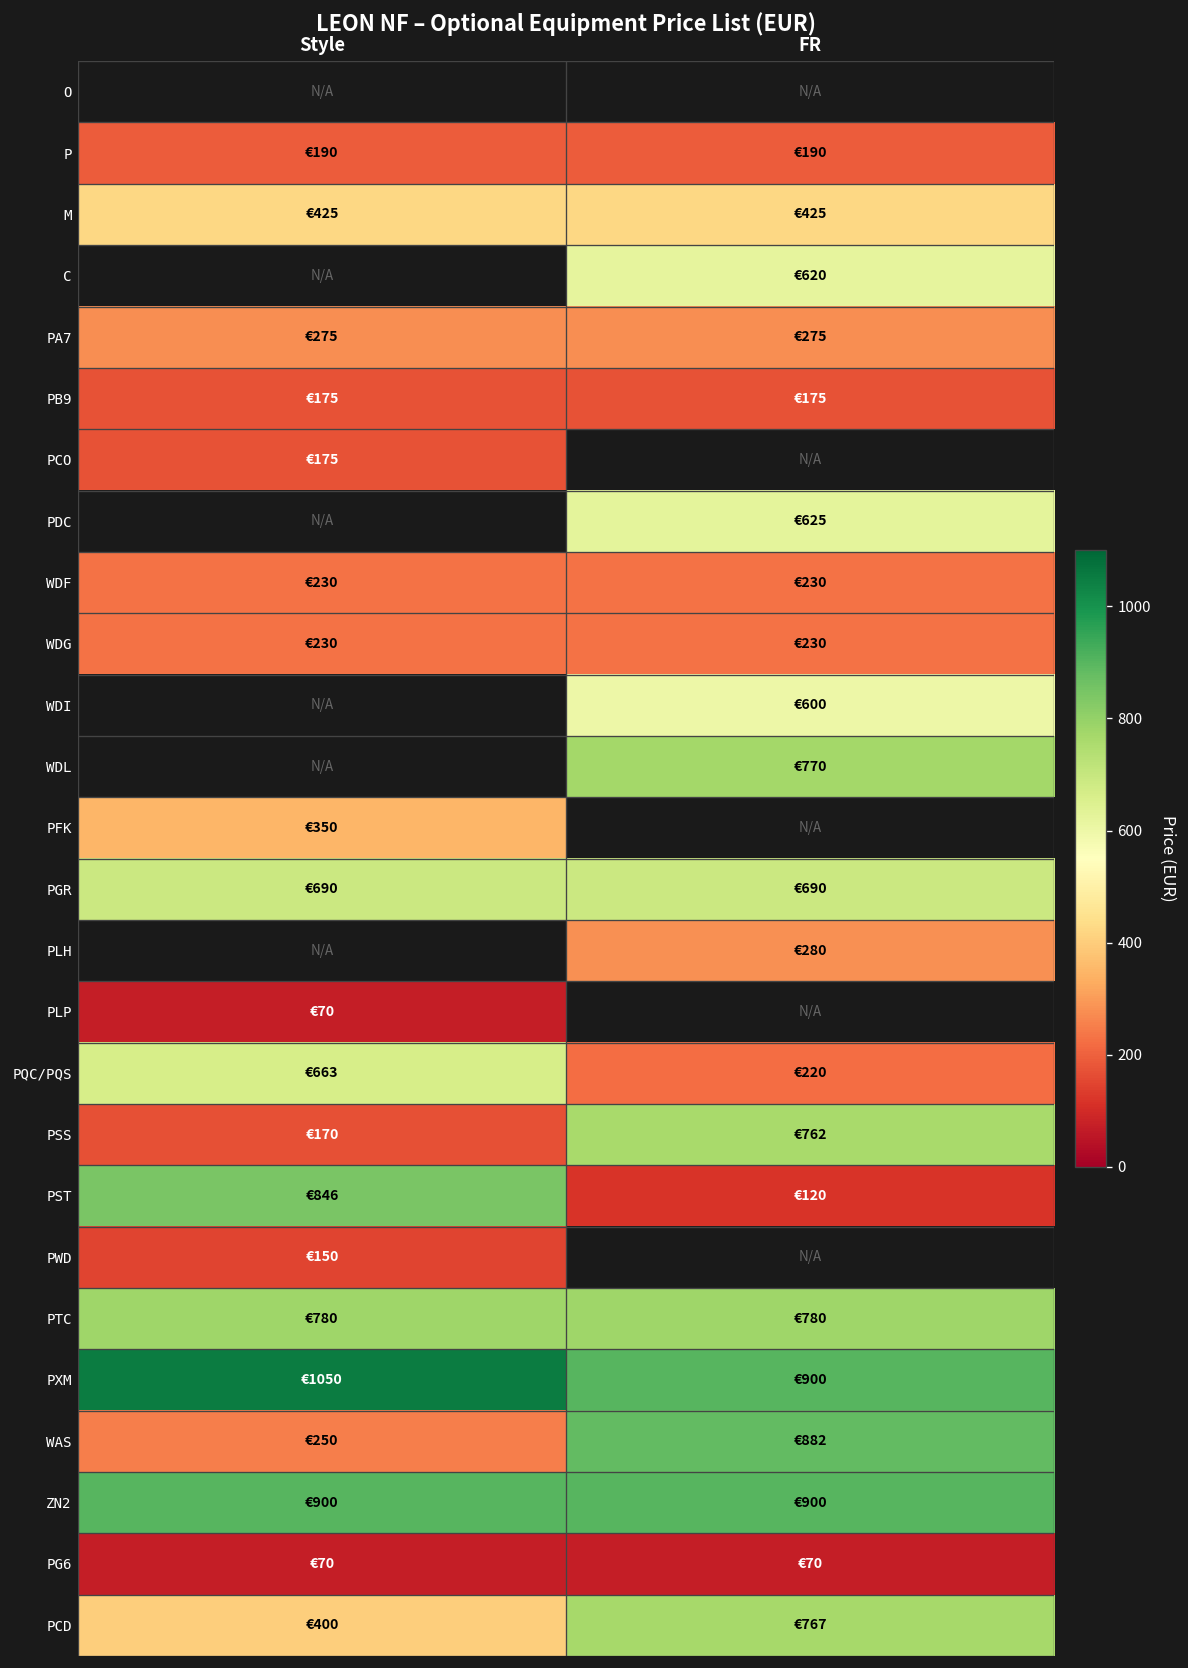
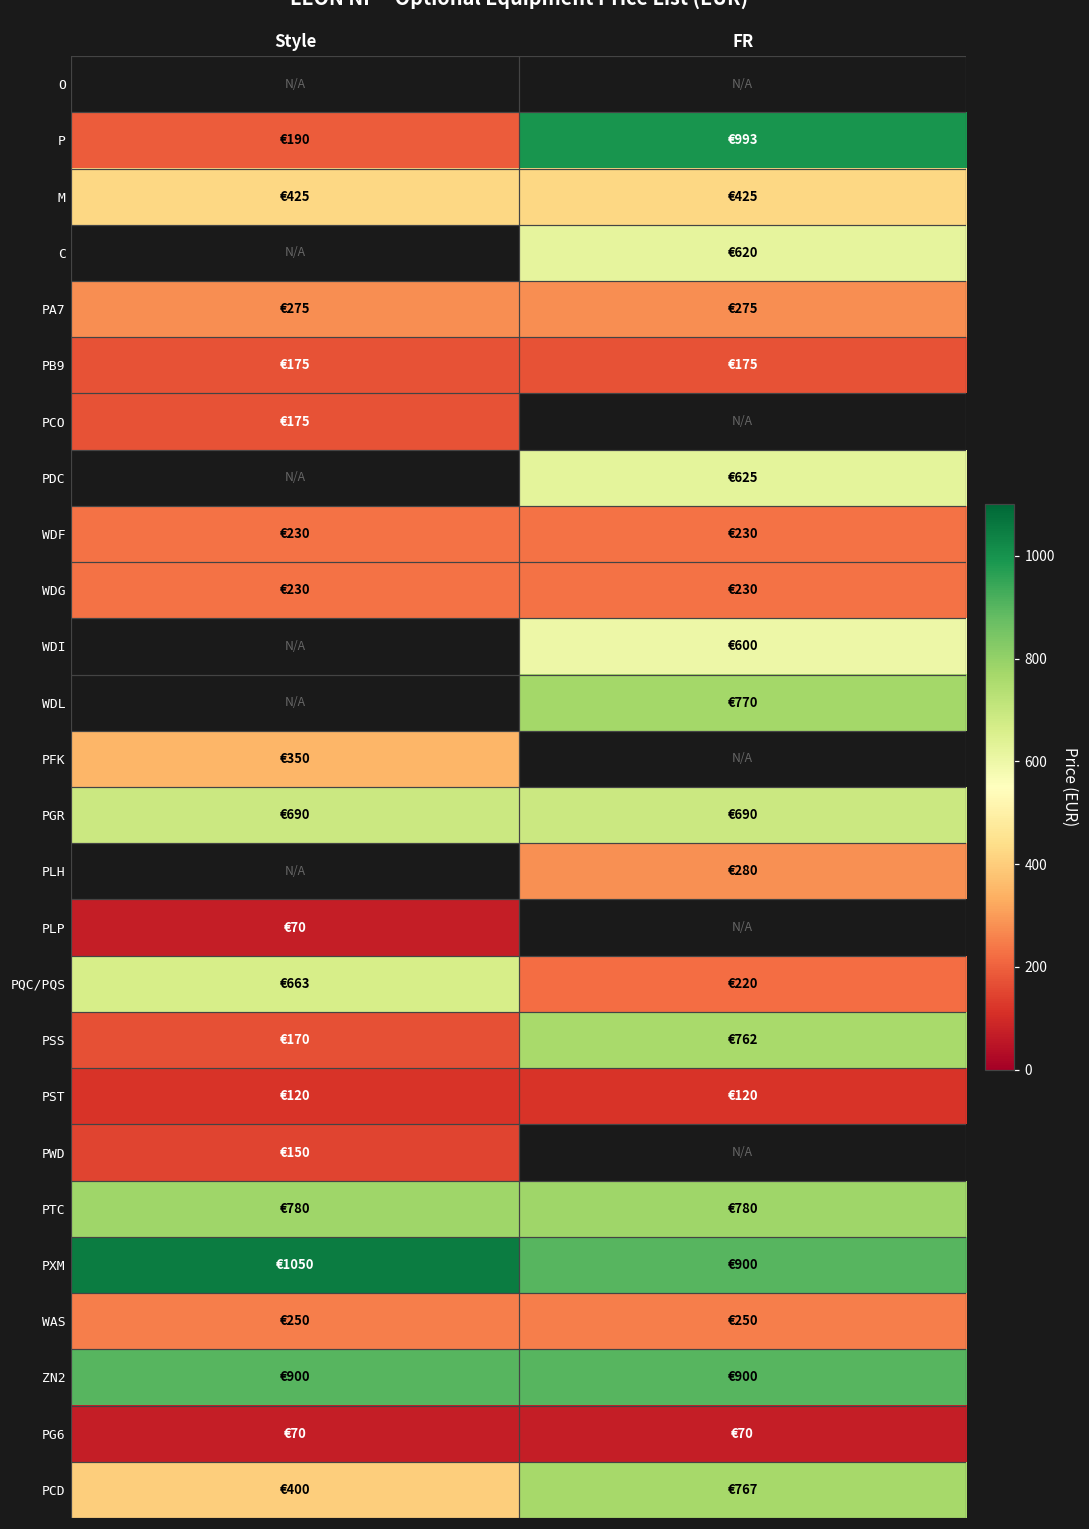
  {
    "P": {
      "Style": "€190",
-     "FR": "€190"
+     "FR": "€993"
    },
    "M": {
      "Style": "€425",
      "FR": "€425"
    },
    "C": {
      "FR": "€620"
    },
    "PA7": {
      "Style": "€275",
      "FR": "€275"
    },
    "PB9": {
      "Style": "€175",
      "FR": "€175"
    },
    "PCO": {
      "Style": "€175"
    },
    "PDC": {
      "FR": "€625"
    },
    "WDF": {
      "Style": "€230",
      "FR": "€230"
    },
    "WDG": {
      "Style": "€230",
      "FR": "€230"
    },
    "WDI": {
      "FR": "€600"
    },
    "WDL": {
      "FR": "€770"
    },
    "PFK": {
      "Style": "€350"
    },
    "PGR": {
      "Style": "€690",
      "FR": "€690"
    },
    "PLH": {
      "FR": "€280"
    },
    "PLP": {
      "Style": "€70"
    },
    "PQC/PQS": {
      "Style": "€663",
      "FR": "€220"
    },
    "PSS": {
      "Style": "€170",
      "FR": "€762"
    },
    "PST": {
-     "Style": "€846",
+     "Style": "€120",
      "FR": "€120"
    },
    "PWD": {
      "Style": "€150"
    },
    "PTC": {
      "Style": "€780",
      "FR": "€780"
    },
    "PXM": {
      "Style": "€1050",
      "FR": "€900"
    },
    "WAS": {
      "Style": "€250",
-     "FR": "€882"
+     "FR": "€250"
    },
    "ZN2": {
      "Style": "€900",
      "FR": "€900"
    },
    "PG6": {
      "Style": "€70",
      "FR": "€70"
    },
    "PCD": {
      "Style": "€400",
      "FR": "€767"
    }
  }
